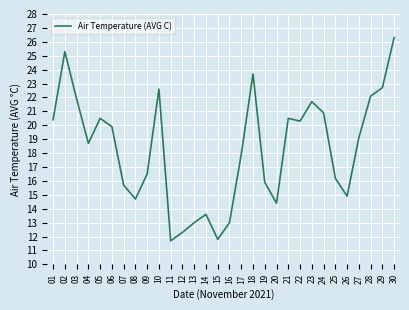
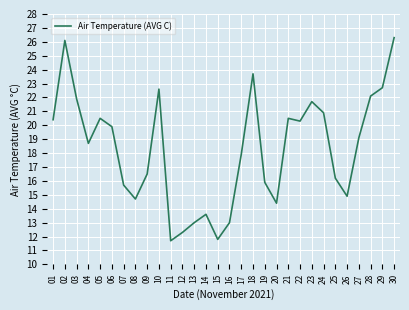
  {
    "01": 20.4,
-   "02": 25.3,
+   "02": 26.1,
    "03": 21.9,
    "04": 18.7,
    "05": 20.5,
    "06": 19.9,
    "07": 15.7,
    "08": 14.7,
    "09": 16.5,
    "10": 22.6,
    "11": 11.7,
    "12": 12.3,
    "13": 13.0,
    "14": 13.6,
    "15": 11.8,
    "16": 13.0,
    "17": 17.9,
    "18": 23.7,
    "19": 15.9,
    "20": 14.4,
    "21": 20.5,
    "22": 20.3,
    "23": 21.7,
    "24": 20.9,
    "25": 16.2,
    "26": 14.9,
    "27": 19.1,
    "28": 22.1,
    "29": 22.7,
    "30": 26.3
  }
